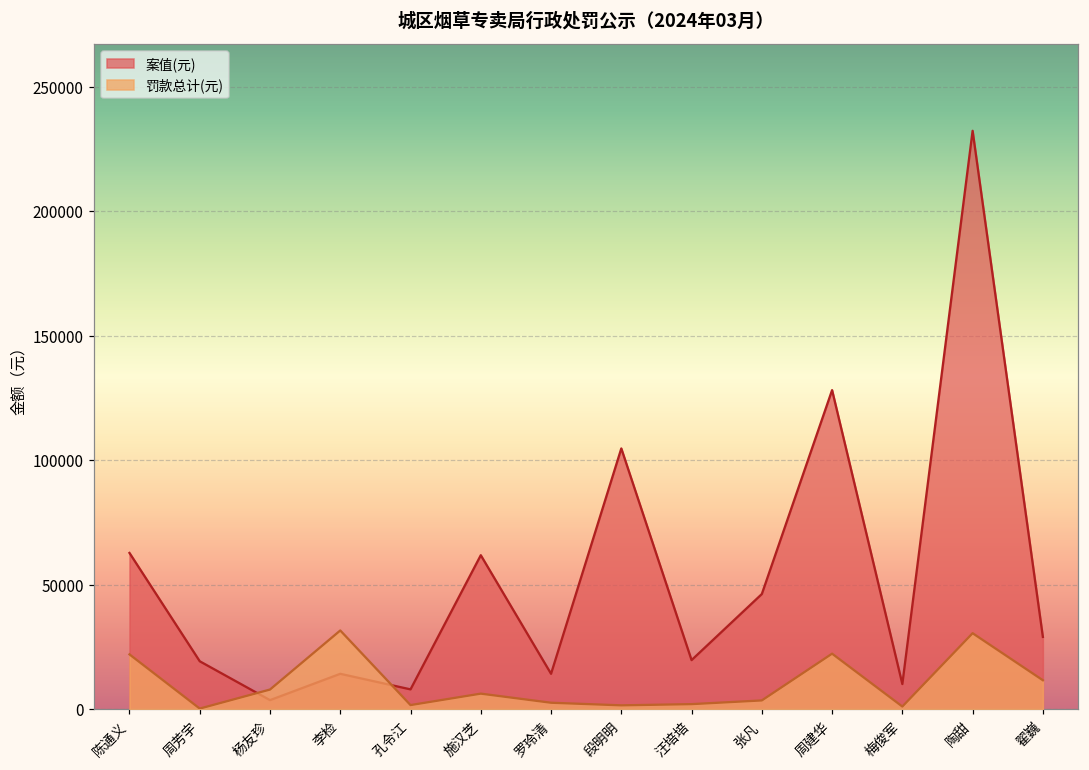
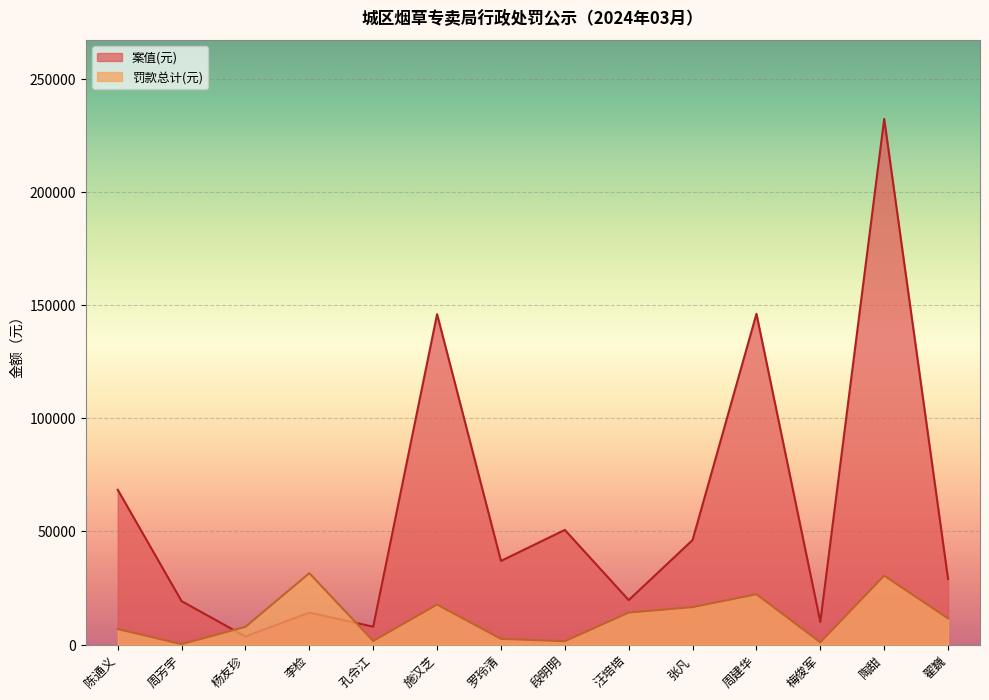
  {
    "案值(元)": {
-     "陈通义": 63000,
+     "陈通义": 68000,
      "周芳宇": 19000,
      "杨友珍": 4000,
      "李检": 14000,
      "孔令江": 8000,
-     "施汉芝": 62000,
-     "罗玲清": 14000,
-     "段明明": 105000,
+     "施汉芝": 146000,
+     "罗玲清": 37000,
+     "段明明": 51000,
      "汪培培": 20000,
      "张凡": 46000,
-     "周建华": 128000,
+     "周建华": 146000,
      "梅俊军": 10000,
      "陶甜": 232000,
      "翟巍": 29000
    },
    "罚款总计(元)": {
-     "陈通义": 22000,
+     "陈通义": 7000,
      "周芳宇": 0,
      "杨友珍": 8000,
      "李检": 32000,
      "孔令江": 2000,
-     "施汉芝": 6000,
+     "施汉芝": 18000,
      "罗玲清": 3000,
      "段明明": 1000,
-     "汪培培": 2000,
-     "张凡": 3000,
+     "汪培培": 14000,
+     "张凡": 17000,
      "周建华": 22000,
      "梅俊军": 1000,
      "陶甜": 30000,
      "翟巍": 12000
    }
  }
